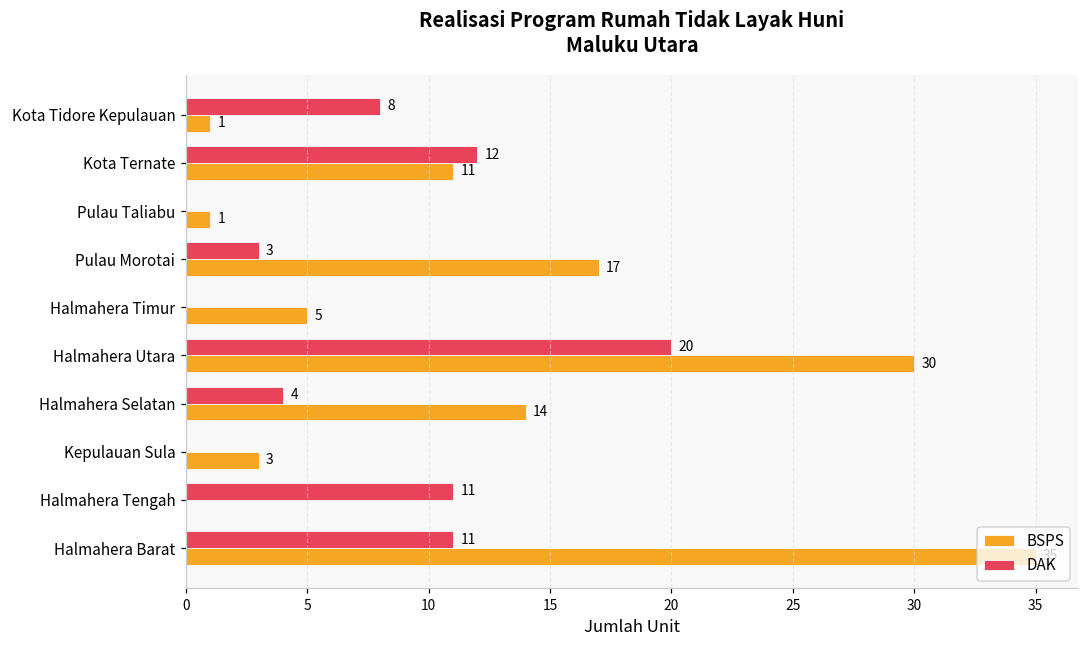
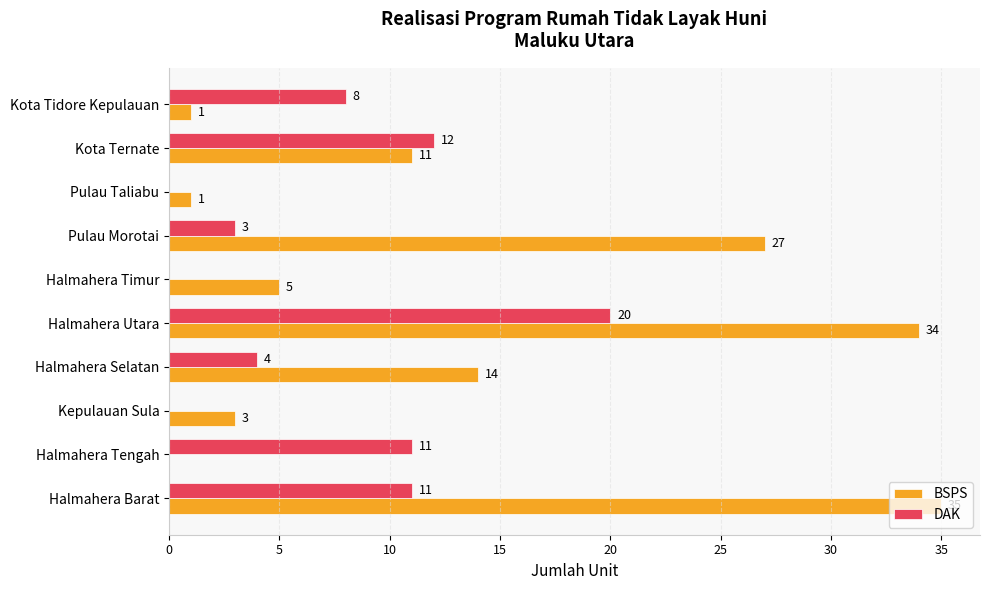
  {
    "BSPS": {
      "Kota Tidore Kepulauan": 1,
      "Kota Ternate": 11,
      "Pulau Taliabu": 1,
-     "Pulau Morotai": 17,
+     "Pulau Morotai": 27,
      "Halmahera Timur": 5,
-     "Halmahera Utara": 30,
+     "Halmahera Utara": 34,
      "Halmahera Selatan": 14,
      "Kepulauan Sula": 3
    },
    "DAK": {
      "Kota Tidore Kepulauan": 8,
      "Kota Ternate": 12,
      "Pulau Morotai": 3,
      "Halmahera Utara": 20,
      "Halmahera Selatan": 4,
      "Halmahera Tengah": 11,
      "Halmahera Barat": 11
    }
  }
